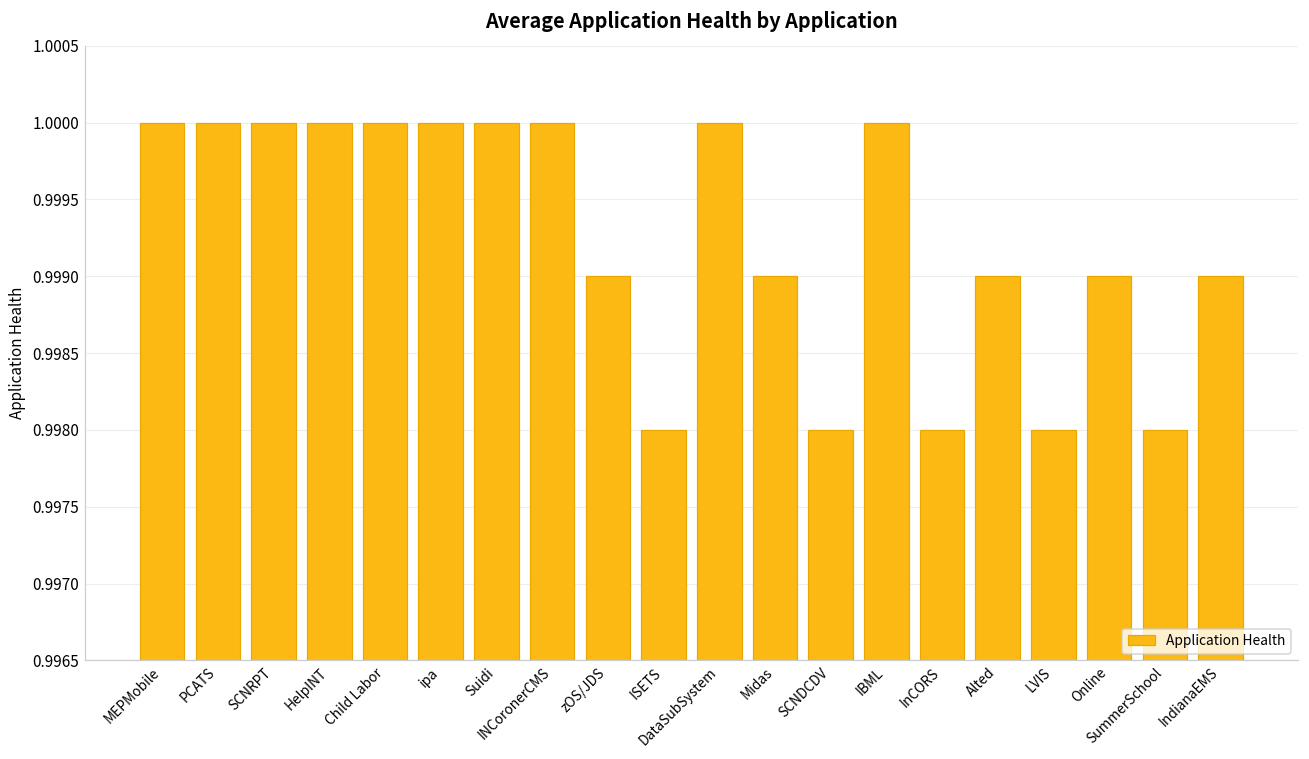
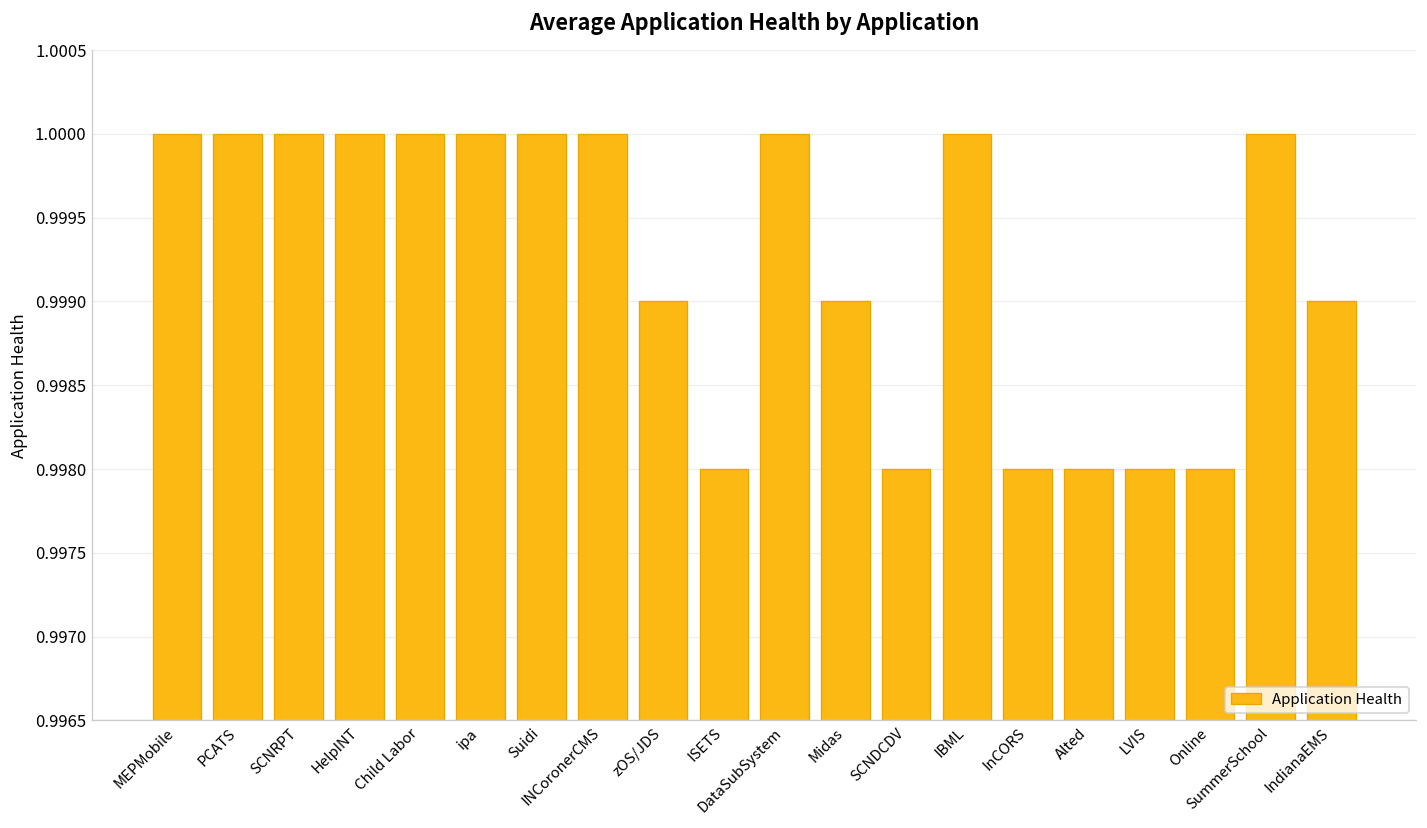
  {
    "MEPMobile": 1.000,
    "PCATS": 1.000,
    "SCNRPT": 1.000,
    "HelpINT": 1.000,
    "Child Labor": 1.000,
    "ipa": 1.000,
    "Suidi": 1.000,
    "INCoronerCMS": 1.000,
    "zOS/JDS": 0.999,
    "ISETS": 0.998,
    "DataSubSystem": 1.000,
    "Midas": 0.999,
    "SCNDCDV": 0.998,
    "IBML": 1.000,
    "InCORS": 0.998,
-   "Alted": 0.999,
+   "Alted": 0.998,
    "LVIS": 0.998,
-   "Online": 0.999,
-   "SummerSchool": 0.998,
+   "Online": 0.998,
+   "SummerSchool": 1.000,
    "IndianaEMS": 0.999
  }
